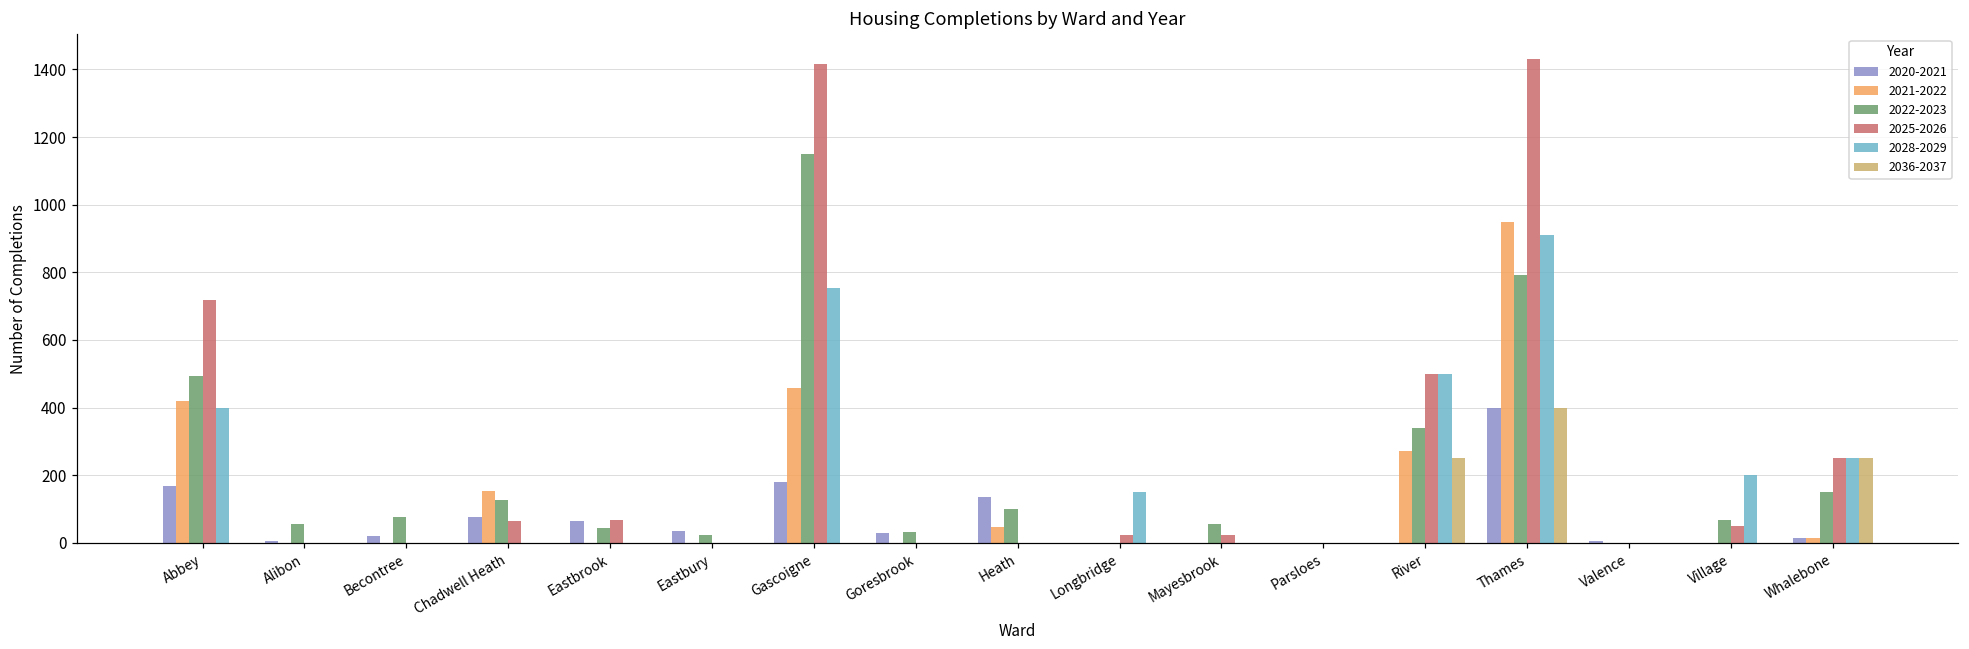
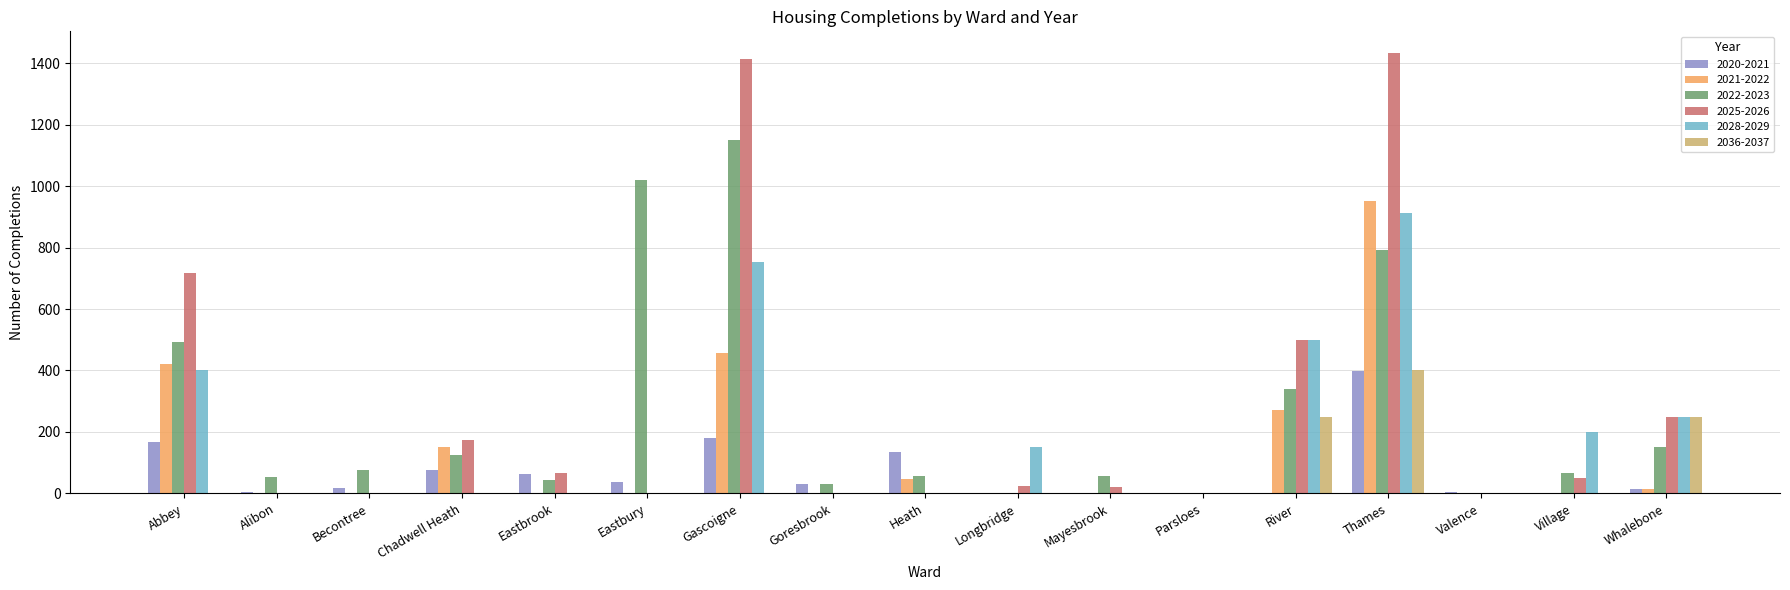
  {
    "2022-2023": {
      "Abbey": 490,
      "Alibon": 50,
      "Becontree": 80,
      "Chadwell Heath": 130,
      "Eastbrook": 40,
-     "Eastbury": 20,
+     "Eastbury": 1020,
      "Gascoigne": 1150,
      "Goresbrook": 30,
-     "Heath": 100,
+     "Heath": 60,
      "Longbridge": 0,
      "Mayesbrook": 60,
      "Parsloes": 0,
      "River": 340,
      "Thames": 790,
      "Valence": 0,
      "Village": 70,
      "Whalebone": 150
    },
    "2025-2026": {
      "Abbey": 720,
      "Alibon": 0,
      "Becontree": 0,
-     "Chadwell Heath": 70,
+     "Chadwell Heath": 170,
      "Eastbrook": 70,
      "Eastbury": 0,
      "Gascoigne": 1420,
      "Goresbrook": 0,
      "Heath": 0,
      "Longbridge": 20,
      "Mayesbrook": 20,
      "Parsloes": 0,
      "River": 500,
      "Thames": 1430,
      "Valence": 0,
      "Village": 50,
      "Whalebone": 250
    }
  }
